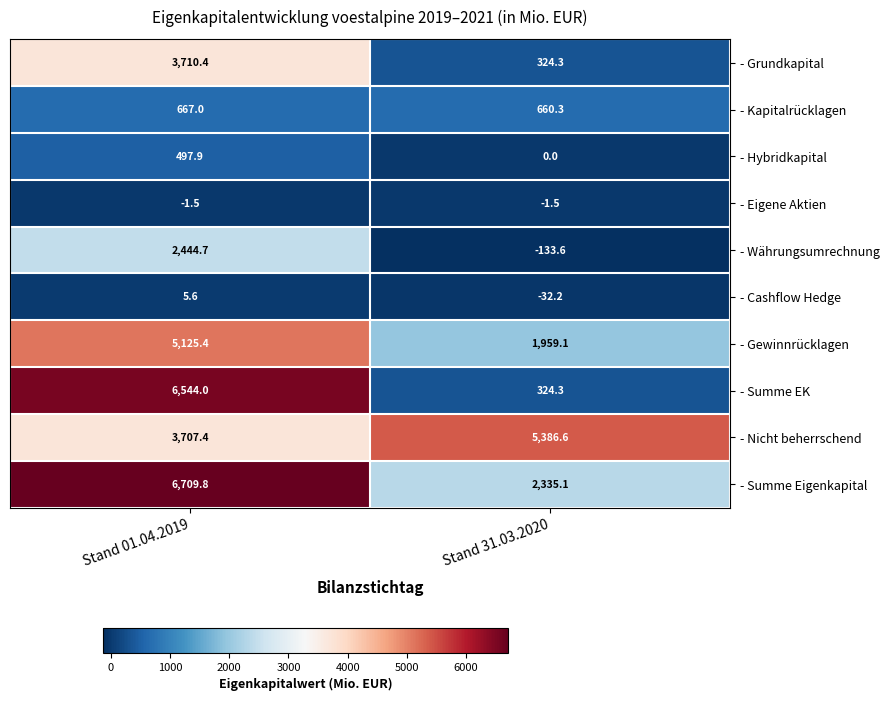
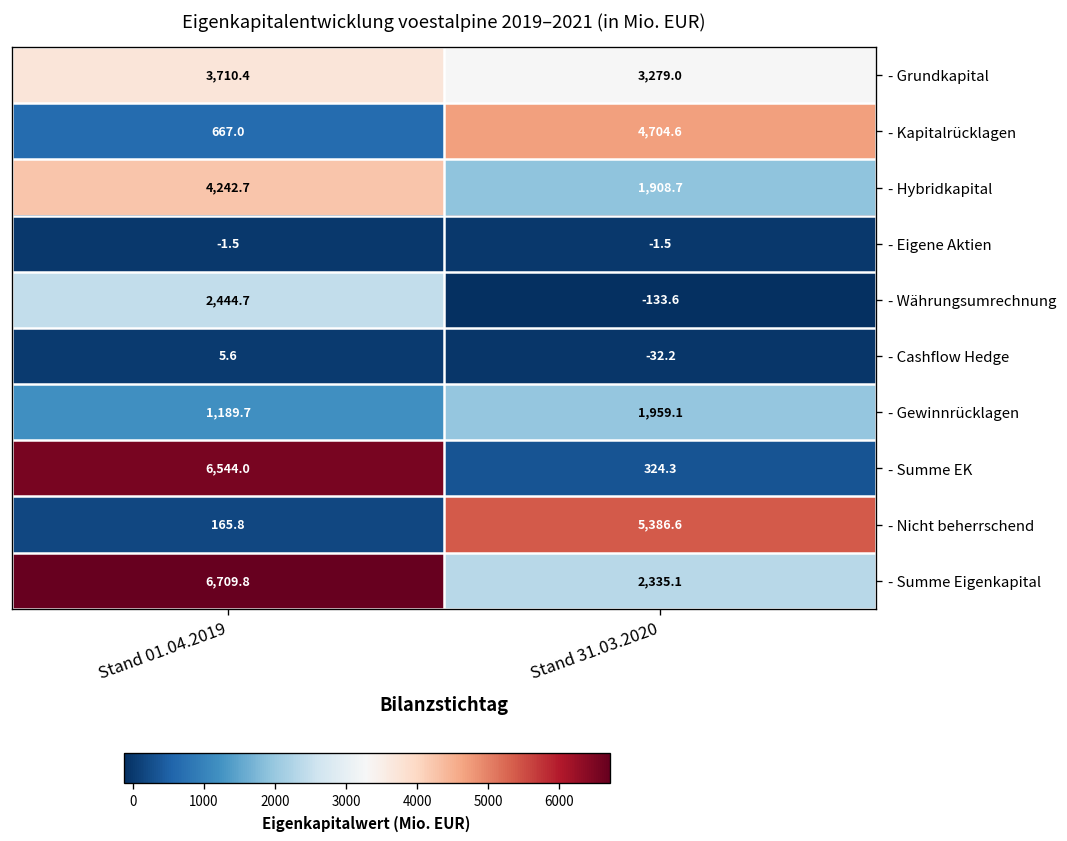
  {
    "- Grundkapital": {
      "Stand 01.04.2019": "3,710.4",
-     "Stand 31.03.2020": "324.3"
+     "Stand 31.03.2020": "3,279.0"
    },
    "- Kapitalrücklagen": {
      "Stand 01.04.2019": "667.0",
-     "Stand 31.03.2020": "660.3"
+     "Stand 31.03.2020": "4,704.6"
    },
    "- Hybridkapital": {
-     "Stand 01.04.2019": "497.9",
-     "Stand 31.03.2020": "0.0"
+     "Stand 01.04.2019": "4,242.7",
+     "Stand 31.03.2020": "1,908.7"
    },
    "- Eigene Aktien": {
      "Stand 01.04.2019": "-1.5",
      "Stand 31.03.2020": "-1.5"
    },
    "- Währungsumrechnung": {
      "Stand 01.04.2019": "2,444.7",
      "Stand 31.03.2020": "-133.6"
    },
    "- Cashflow Hedge": {
      "Stand 01.04.2019": "5.6",
      "Stand 31.03.2020": "-32.2"
    },
    "- Gewinnrücklagen": {
-     "Stand 01.04.2019": "5,125.4",
+     "Stand 01.04.2019": "1,189.7",
      "Stand 31.03.2020": "1,959.1"
    },
    "- Summe EK": {
      "Stand 01.04.2019": "6,544.0",
      "Stand 31.03.2020": "324.3"
    },
    "- Nicht beherrschend": {
-     "Stand 01.04.2019": "3,707.4",
+     "Stand 01.04.2019": "165.8",
      "Stand 31.03.2020": "5,386.6"
    },
    "- Summe Eigenkapital": {
      "Stand 01.04.2019": "6,709.8",
      "Stand 31.03.2020": "2,335.1"
    }
  }
